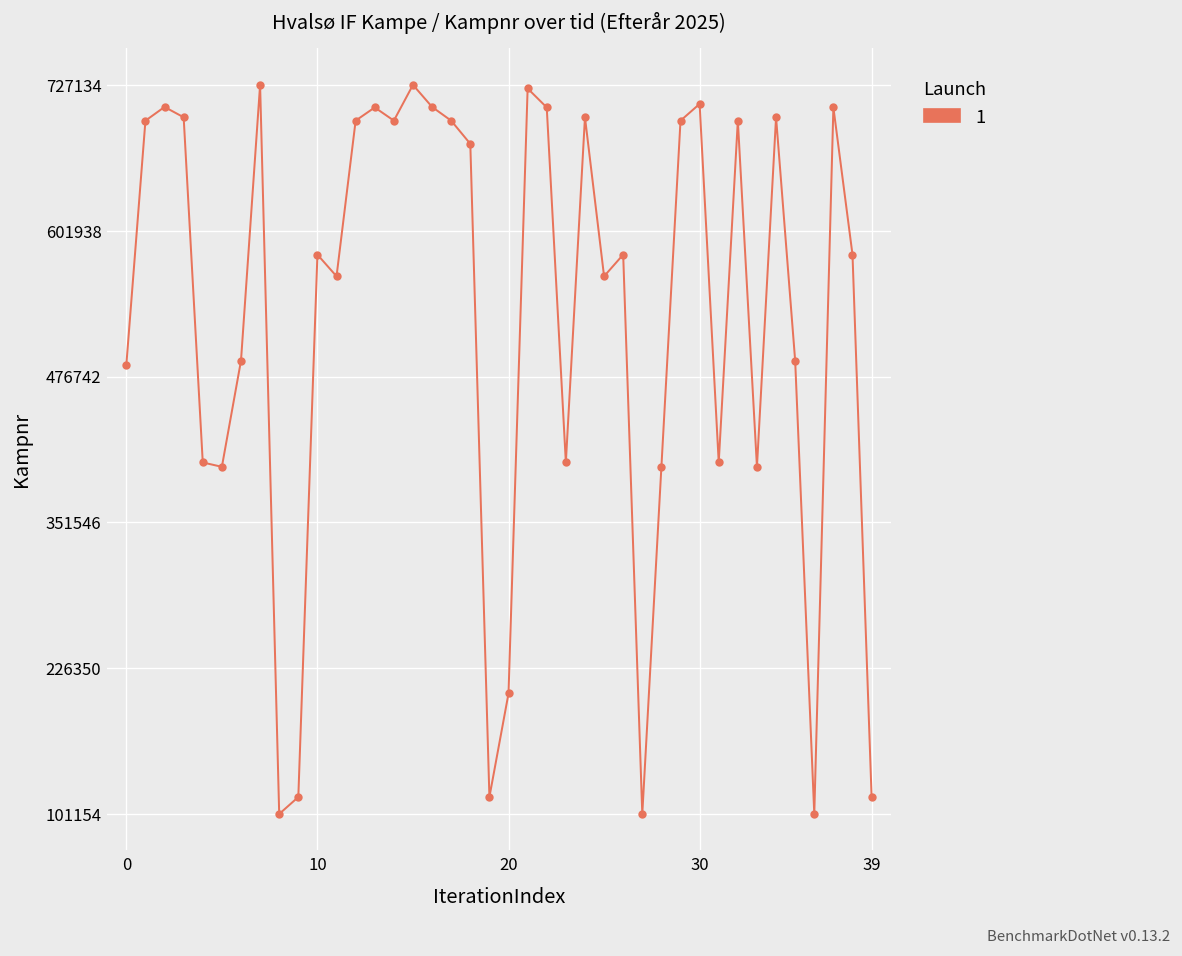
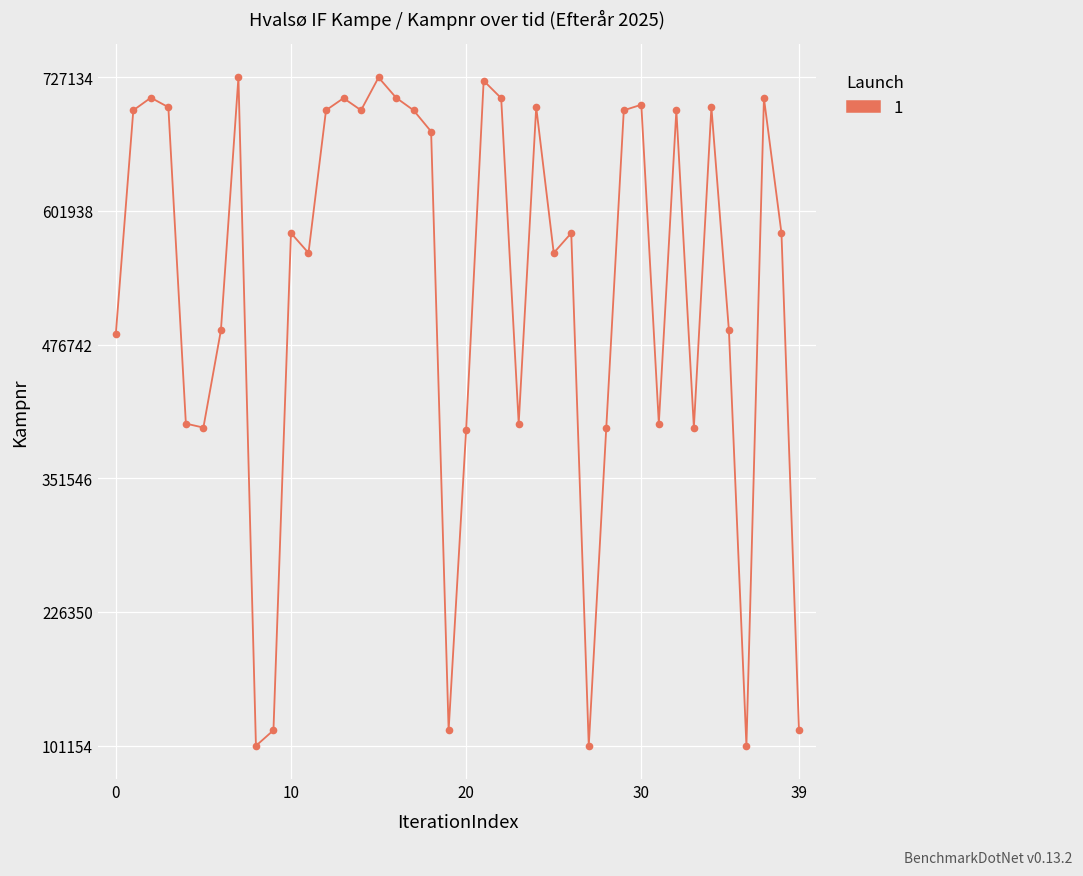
  {
    "0": 490000,
    "10": 580000,
-   "20": 200000,
-   "30": 710000,
+   "20": 400000,
+   "30": 700000,
    "39": 120000
  }
